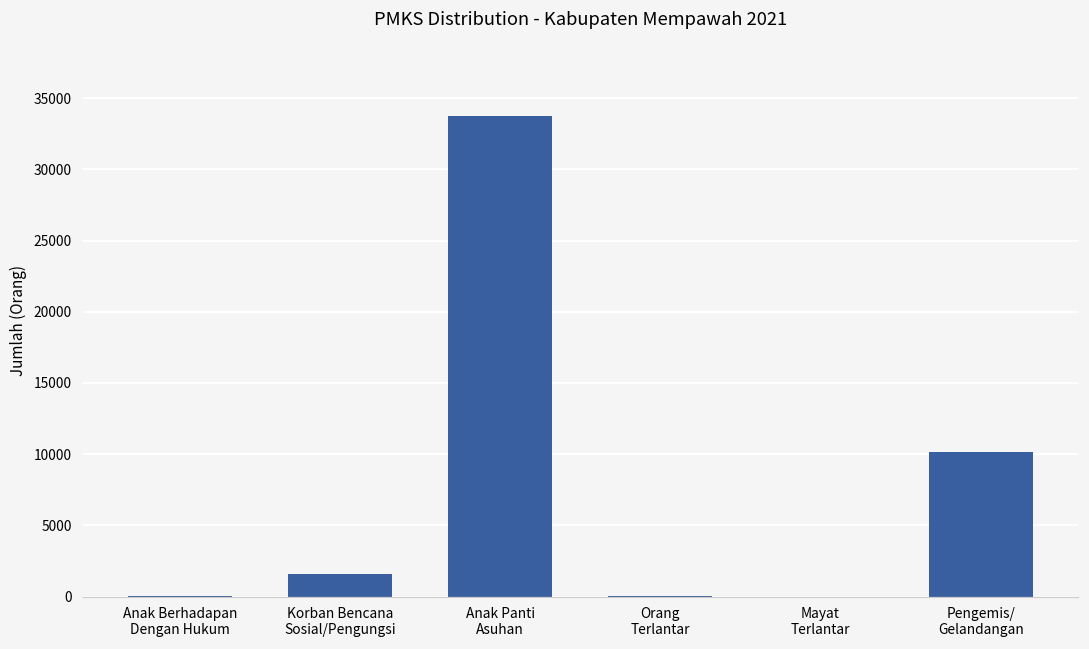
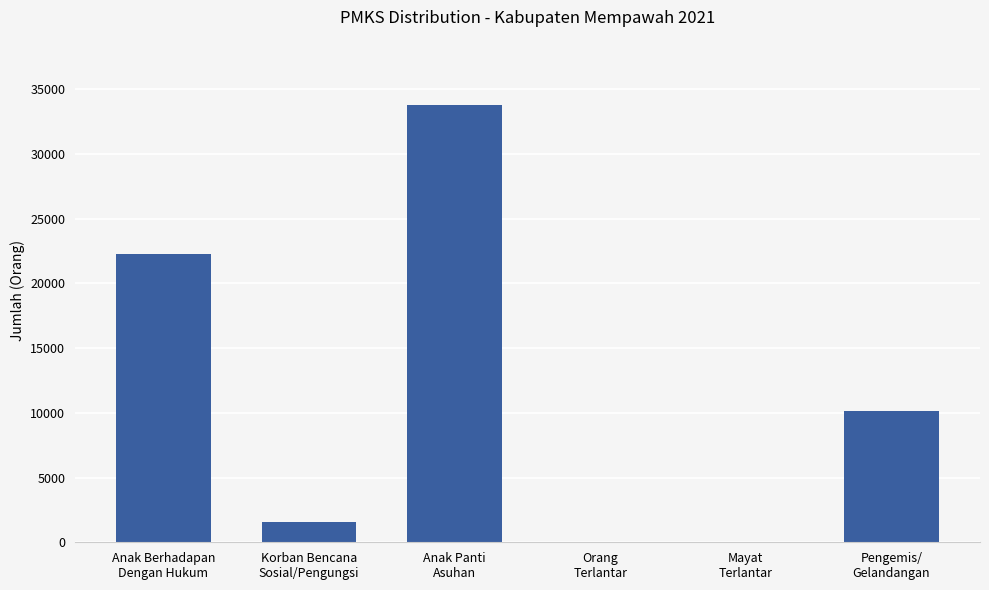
  {
-   "Anak Berhadapan Dengan Hukum": 0,
+   "Anak Berhadapan Dengan Hukum": 22300,
    "Korban Bencana Sosial/Pengungsi": 1600,
    "Anak Panti Asuhan": 33800,
    "Mayat Terlantar": 0,
    "Pengemis/ Gelandangan": 10100
  }
